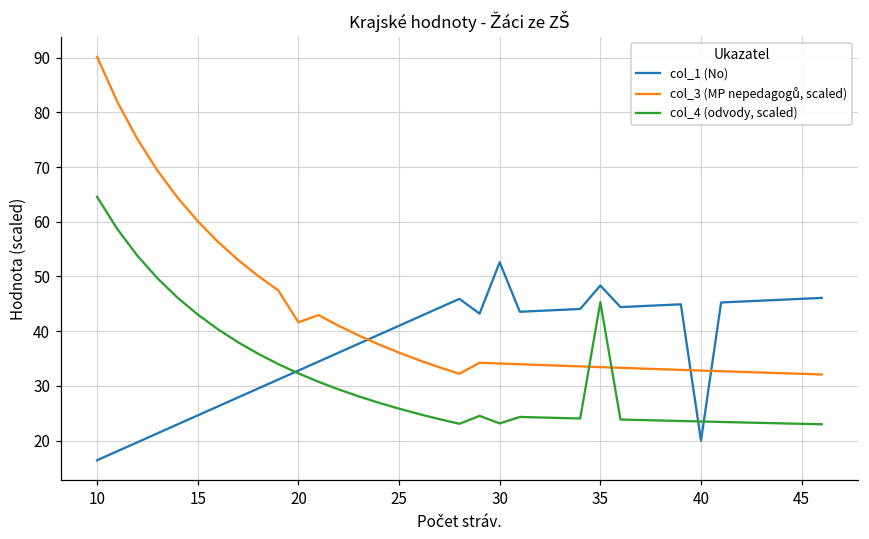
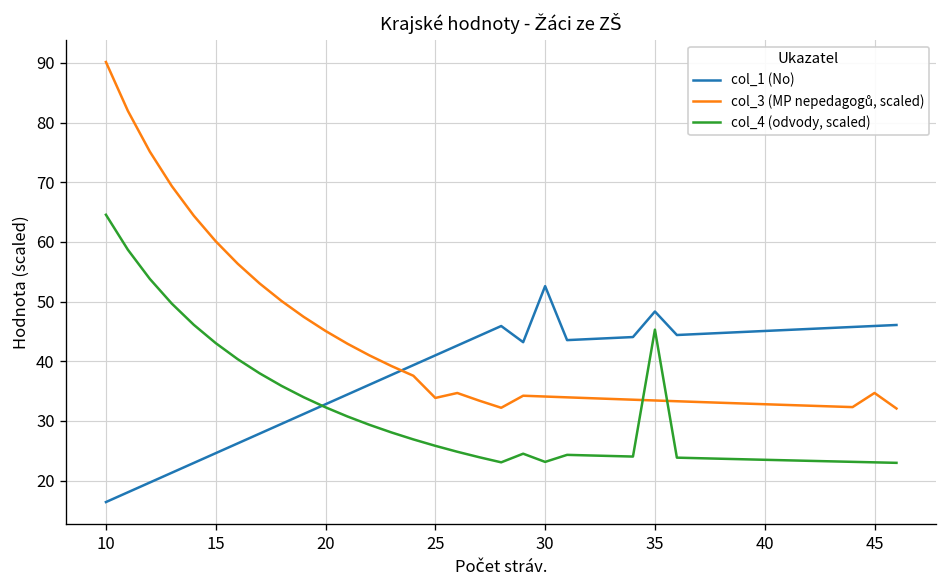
  {
    "col_1 (No)": {
      "10": 16,
      "15": 25,
      "25": 41,
      "30": 53,
      "35": 48,
-     "40": 20,
+     "40": 45,
      "45": 46
    },
    "col_3 (MP nepedagogů, scaled)": {
      "10": 90,
      "15": 60,
-     "20": 42,
-     "25": 36,
+     "20": 45,
+     "25": 34,
      "30": 34,
      "35": 33,
      "40": 33,
-     "45": 32
+     "45": 35
    },
    "col_4 (odvody, scaled)": {
      "10": 65,
      "15": 43,
      "25": 26,
      "30": 23,
      "35": 45,
      "40": 23,
      "45": 23
    }
  }
